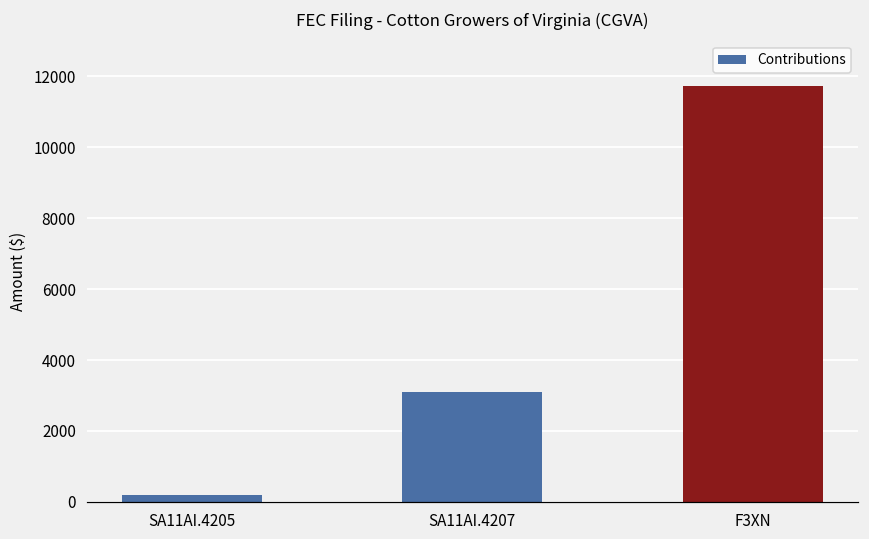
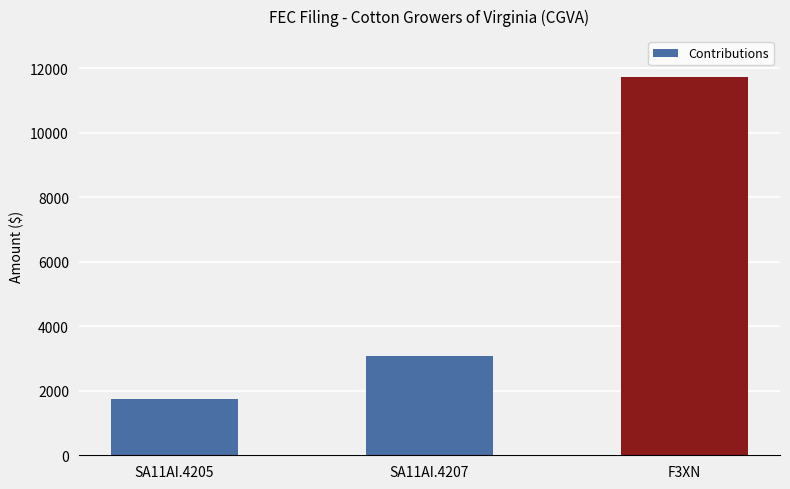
  {
-   "SA11AI.4205": 200,
+   "SA11AI.4205": 1700,
    "SA11AI.4207": 3100,
    "F3XN": 11700
  }
